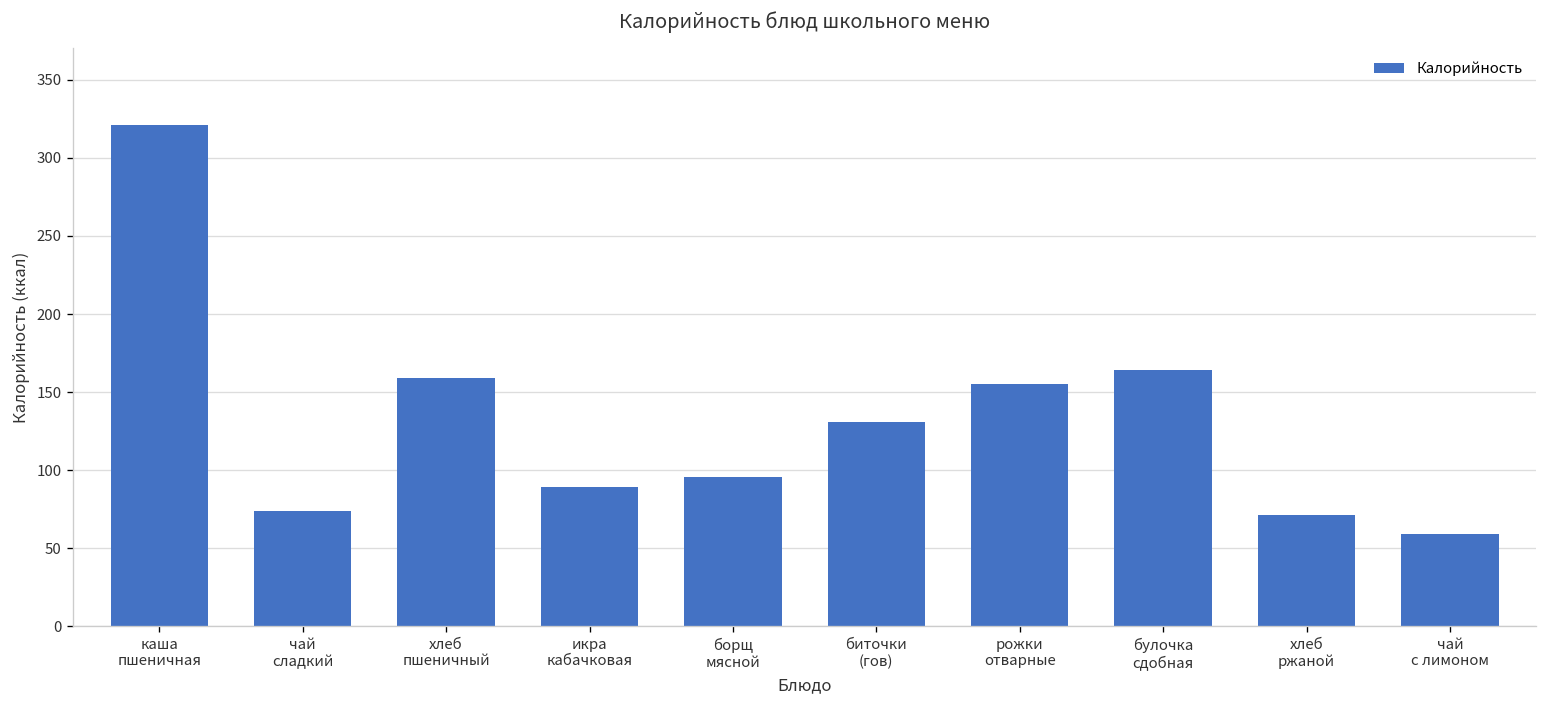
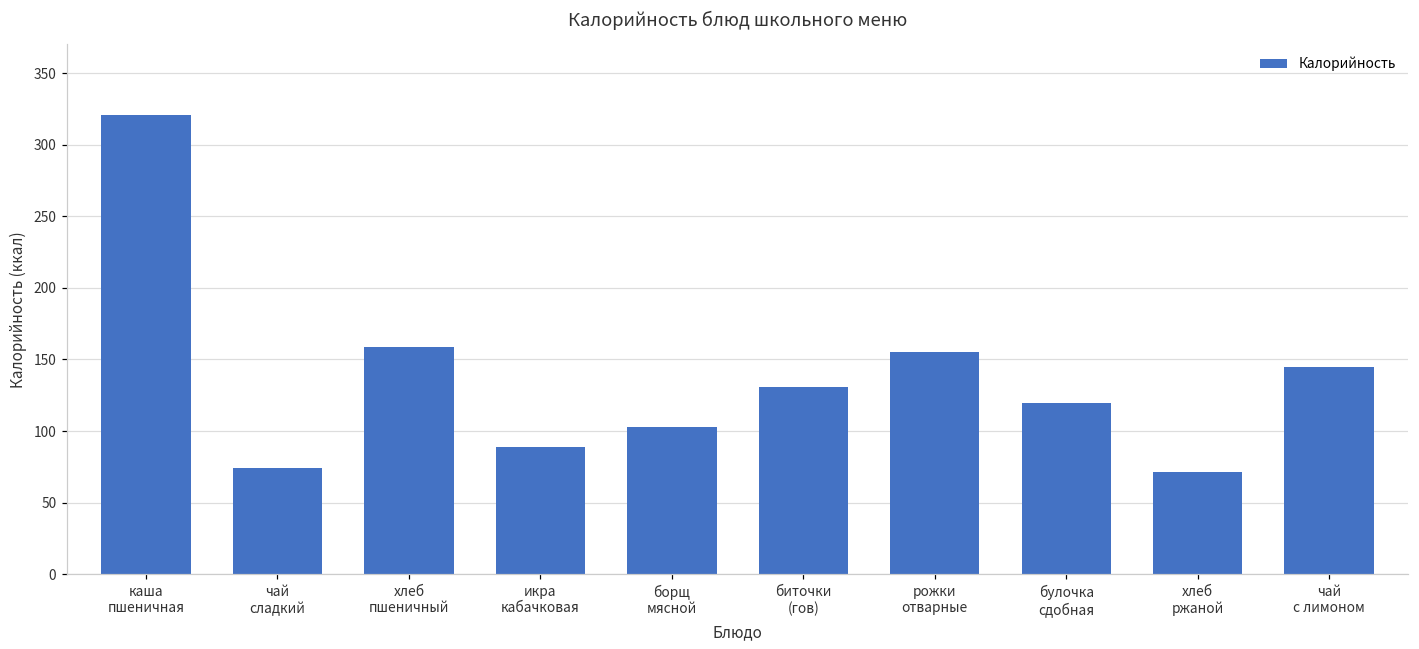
  {
    "каша пшеничная": 321,
    "чай сладкий": 74,
    "хлеб пшеничный": 159,
    "икра кабачковая": 89,
-   "борщ мясной": 96,
+   "борщ мясной": 103,
    "биточки (гов)": 131,
    "рожки отварные": 155,
-   "булочка сдобная": 164,
+   "булочка сдобная": 120,
    "хлеб ржаной": 71,
-   "чай с лимоном": 59
+   "чай с лимоном": 145
  }
